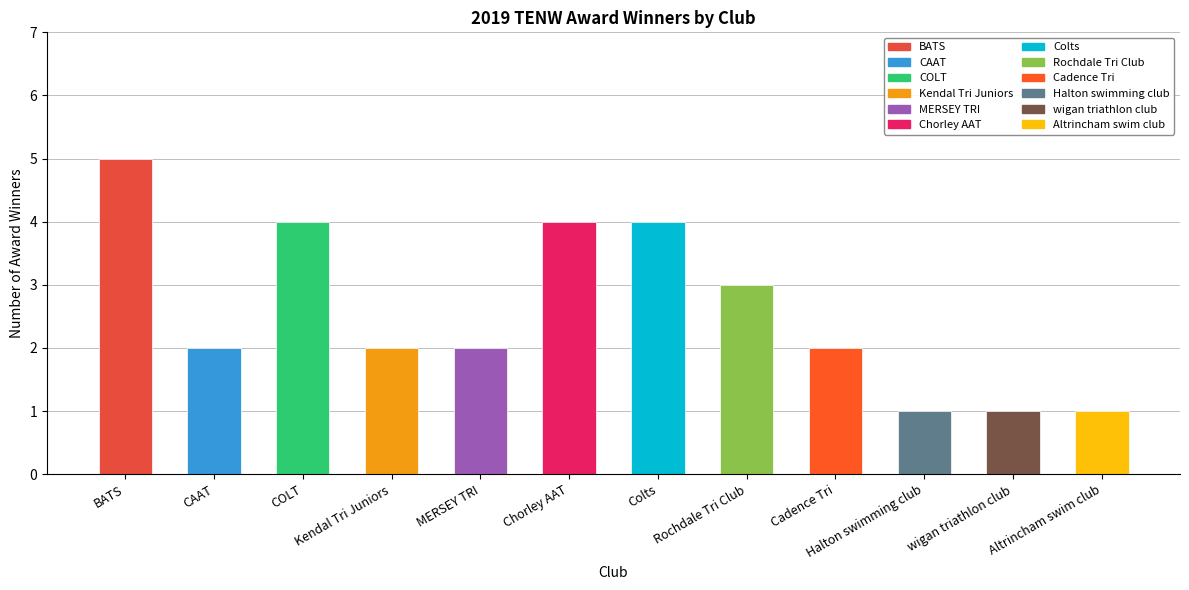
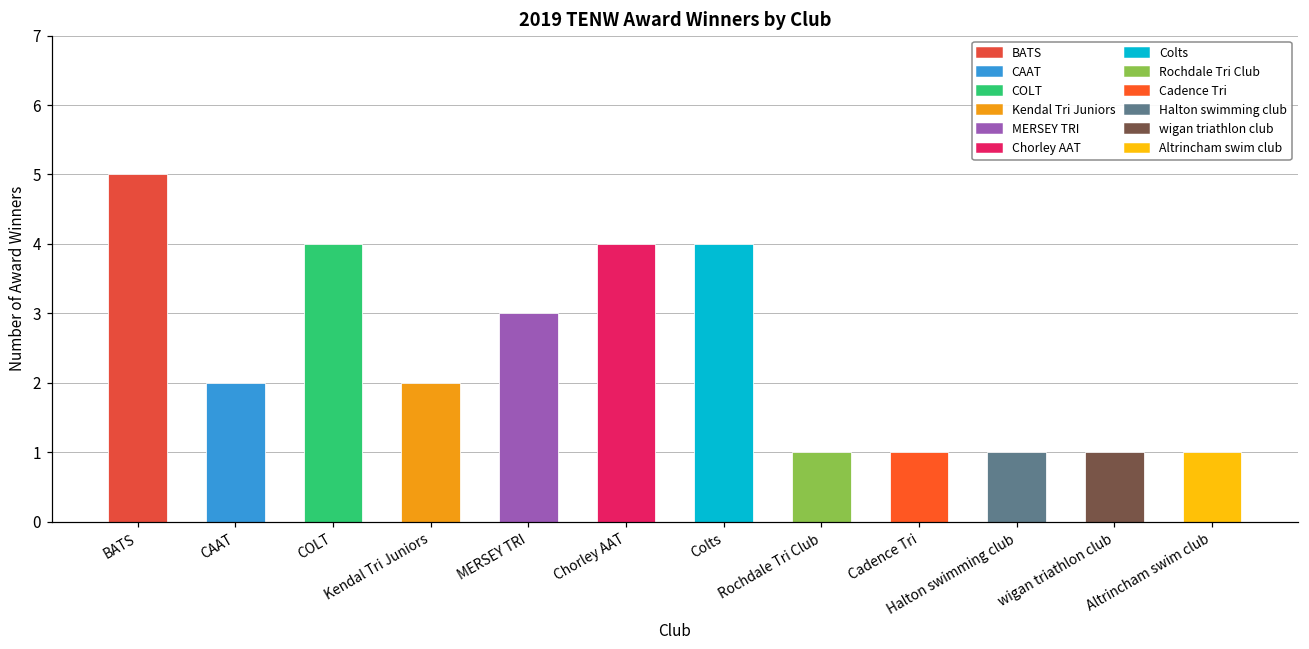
  {
    "BATS": 5,
    "CAAT": 2,
    "COLT": 4,
    "Kendal Tri Juniors": 2,
-   "MERSEY TRI": 2,
+   "MERSEY TRI": 3,
    "Chorley AAT": 4,
    "Colts": 4,
-   "Rochdale Tri Club": 3,
-   "Cadence Tri": 2,
+   "Rochdale Tri Club": 1,
+   "Cadence Tri": 1,
    "Halton swimming club": 1,
    "wigan triathlon club": 1,
    "Altrincham swim club": 1
  }
